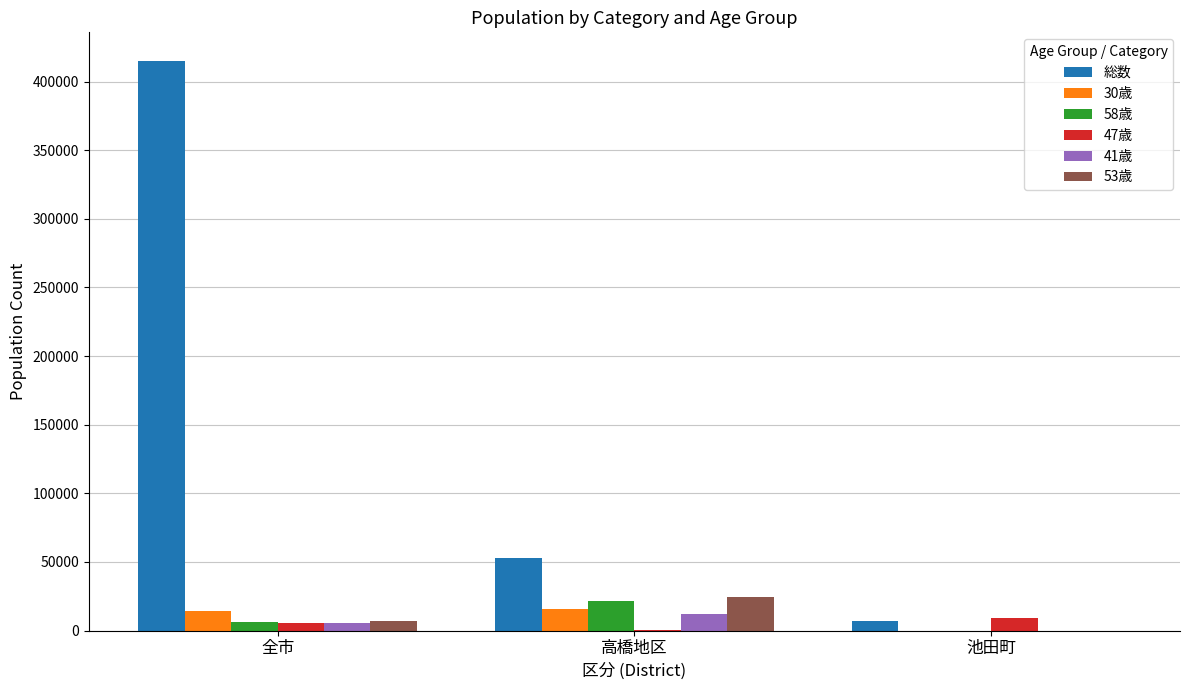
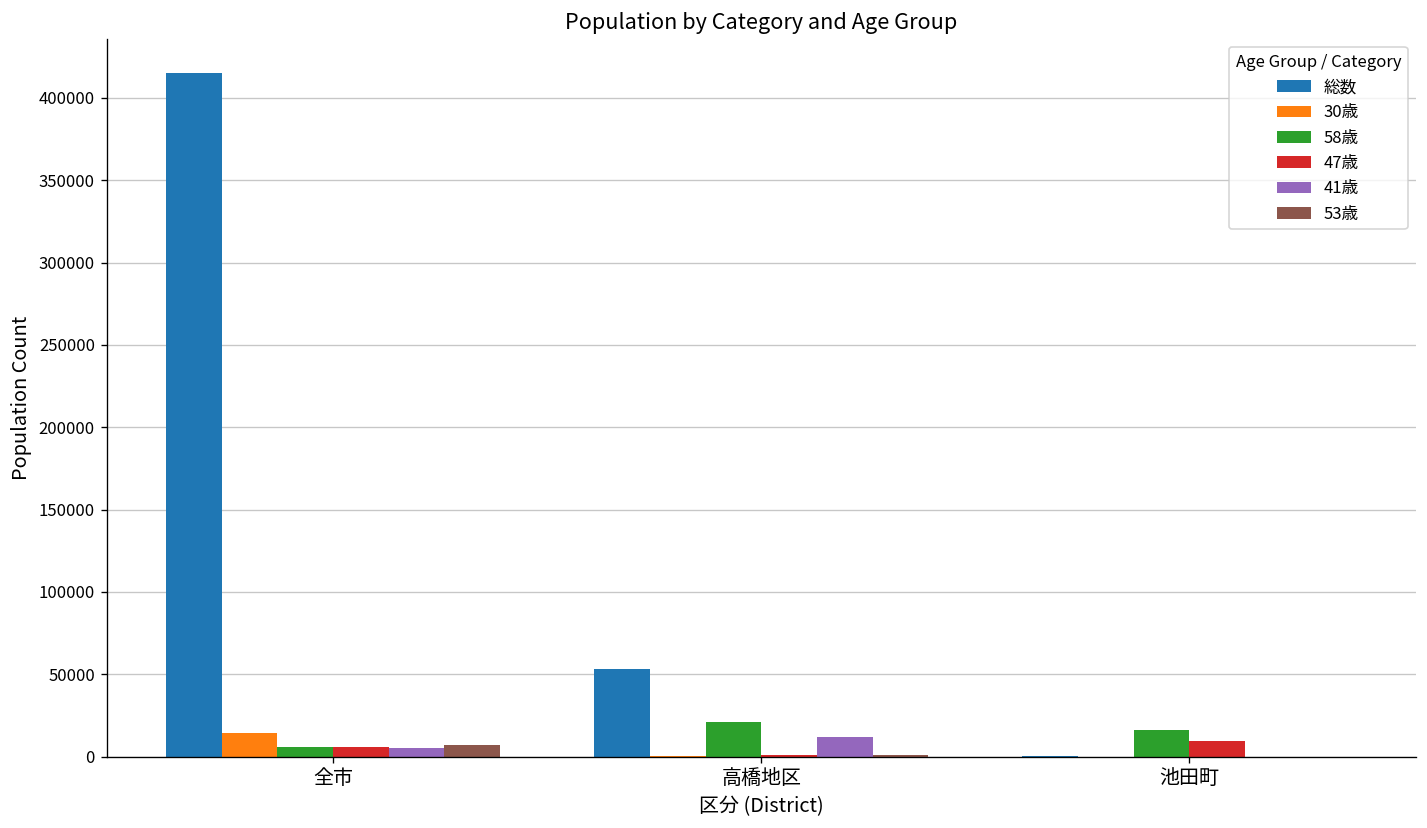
  {
    "総数": {
      "全市": 415000,
      "高橋地区": 53000,
-     "池田町": 7000
+     "池田町": 0
    },
    "30歳": {
      "全市": 14000,
-     "高橋地区": 16000,
+     "高橋地区": 1000,
      "池田町": 0
    },
    "58歳": {
      "全市": 6000,
      "高橋地区": 21000,
-     "池田町": 0
+     "池田町": 16000
    },
    "47歳": {
      "全市": 6000,
      "池田町": 9000
    },
    "41歳": {
      "全市": 5000,
      "高橋地区": 12000,
      "池田町": 0
    },
    "53歳": {
      "全市": 7000,
-     "高橋地区": 25000
+     "高橋地区": 1000
    }
  }
